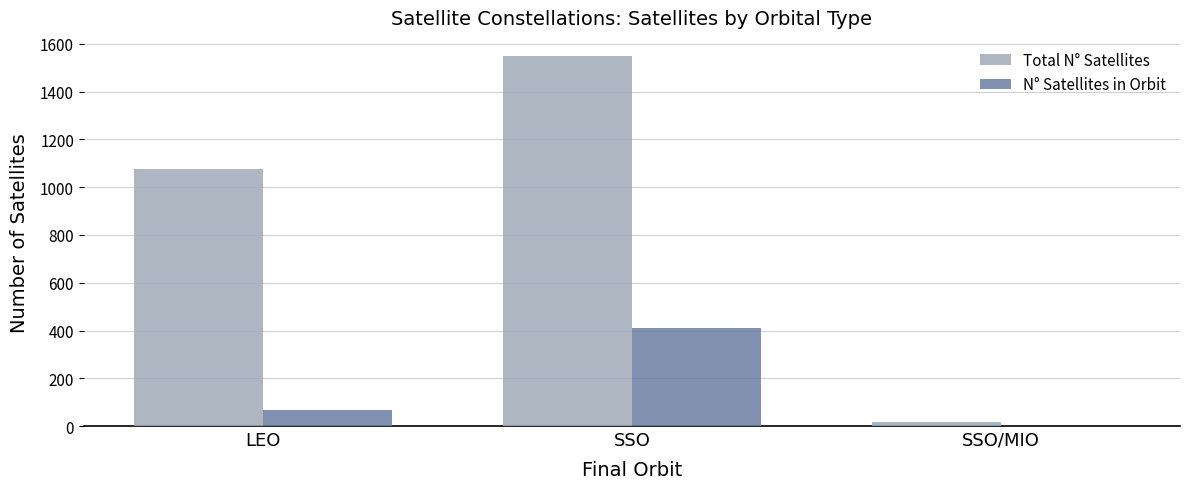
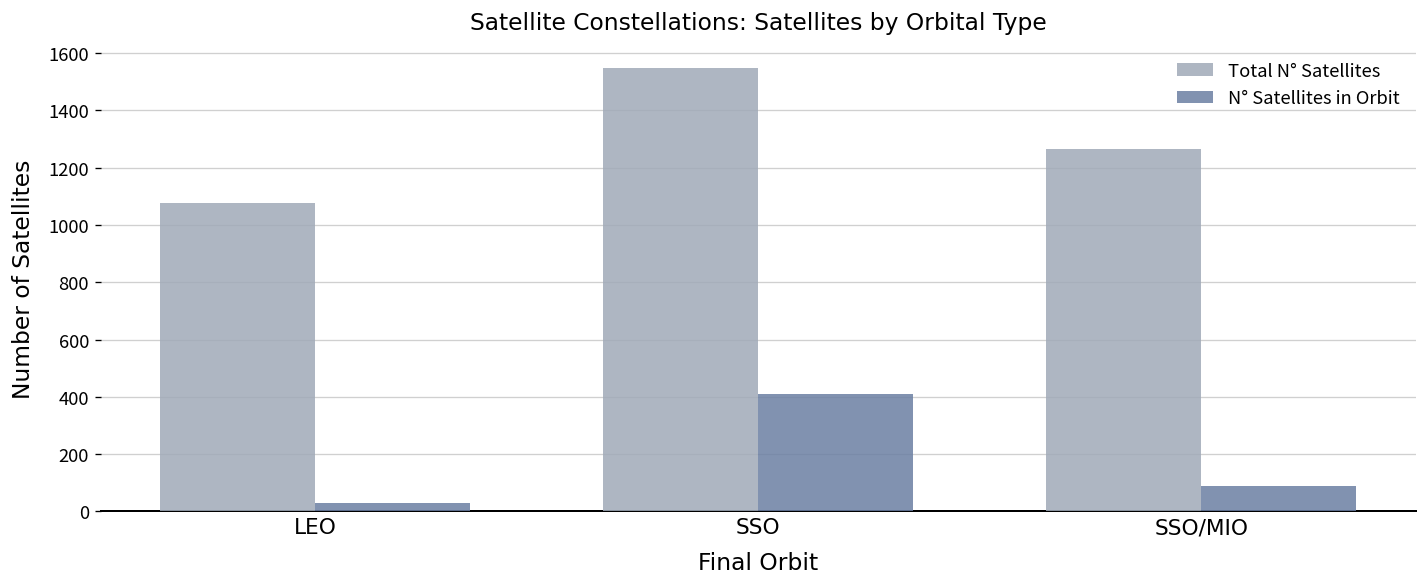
  {
    "Total N° Satellites": {
      "LEO": 1080,
      "SSO": 1550,
-     "SSO/MIO": 20
+     "SSO/MIO": 1270
    },
    "N° Satellites in Orbit": {
-     "LEO": 70,
+     "LEO": 30,
      "SSO": 410,
-     "SSO/MIO": 0
+     "SSO/MIO": 90
    }
  }
